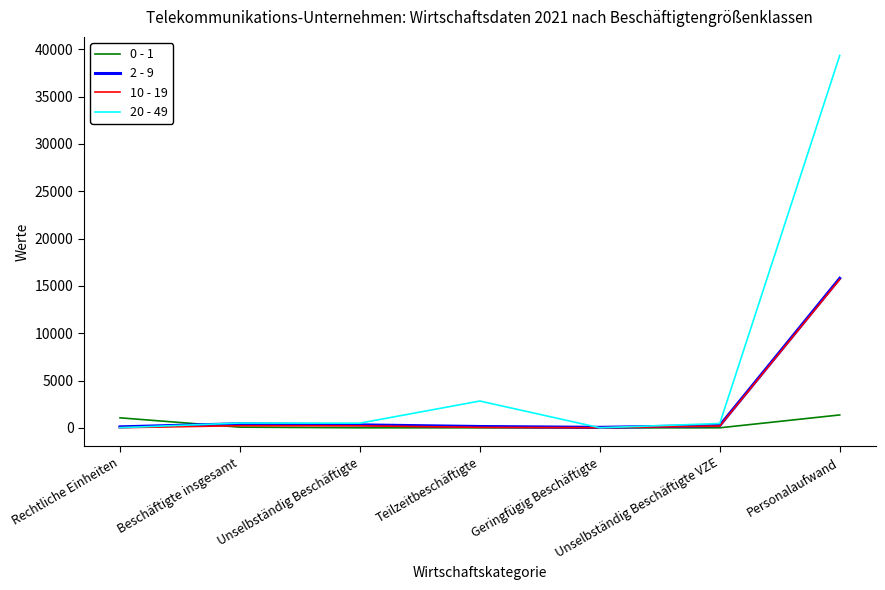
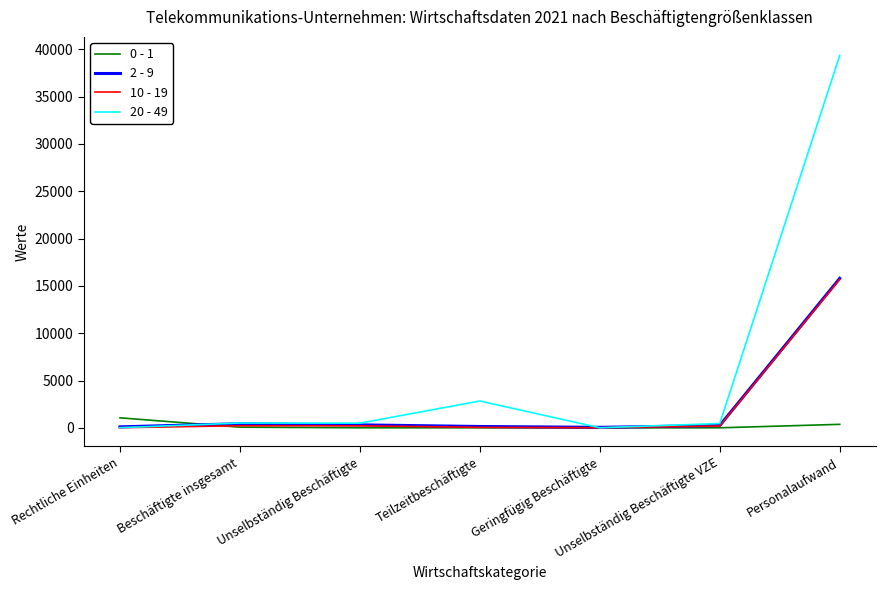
  {
    "0 - 1": {
      "Rechtliche Einheiten": 1000,
-     "Personalaufwand": 1000
+     "Personalaufwand": 0
    },
    "20 - 49": {
      "Teilzeitbeschäftigte": 3000,
      "Personalaufwand": 39000
    }
  }
